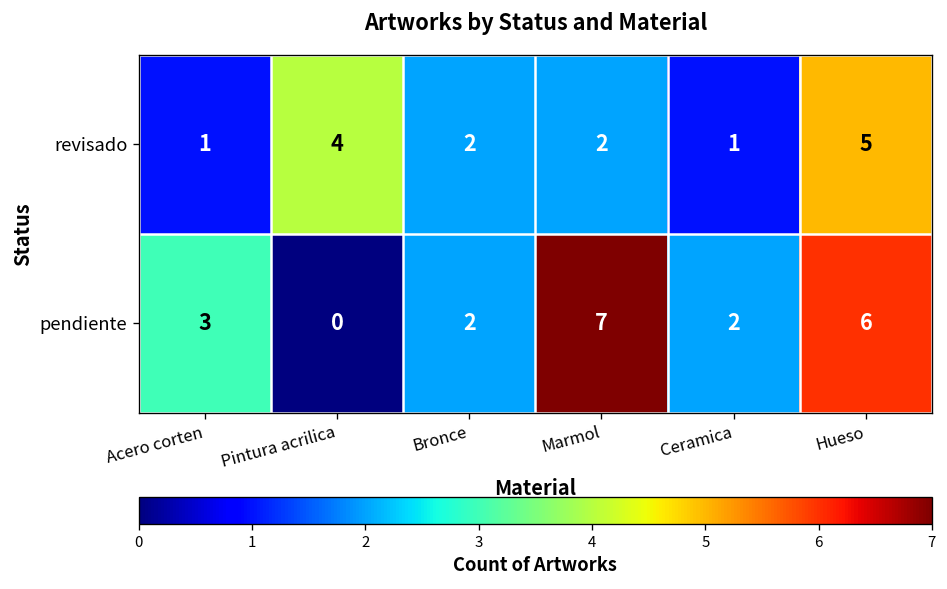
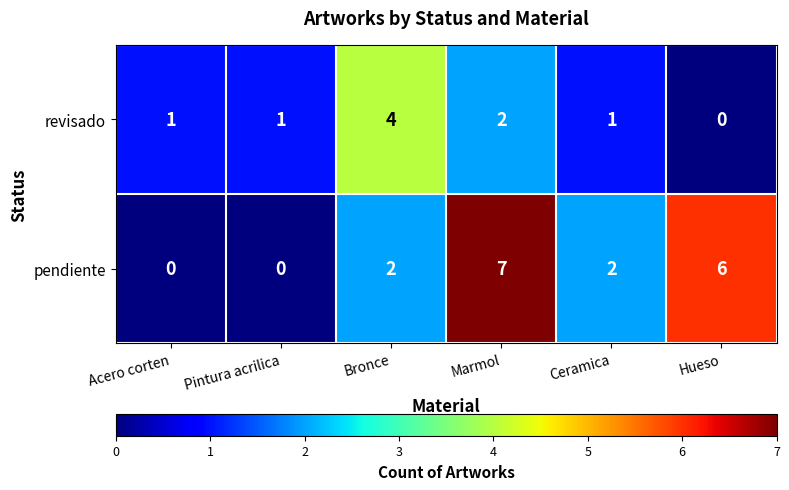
  {
    "revisado": {
      "Acero corten": 1,
-     "Pintura acrilica": 4,
-     "Bronce": 2,
+     "Pintura acrilica": 1,
+     "Bronce": 4,
      "Marmol": 2,
      "Ceramica": 1,
-     "Hueso": 5
+     "Hueso": 0
    },
    "pendiente": {
-     "Acero corten": 3,
+     "Acero corten": 0,
      "Pintura acrilica": 0,
      "Bronce": 2,
      "Marmol": 7,
      "Ceramica": 2,
      "Hueso": 6
    }
  }
